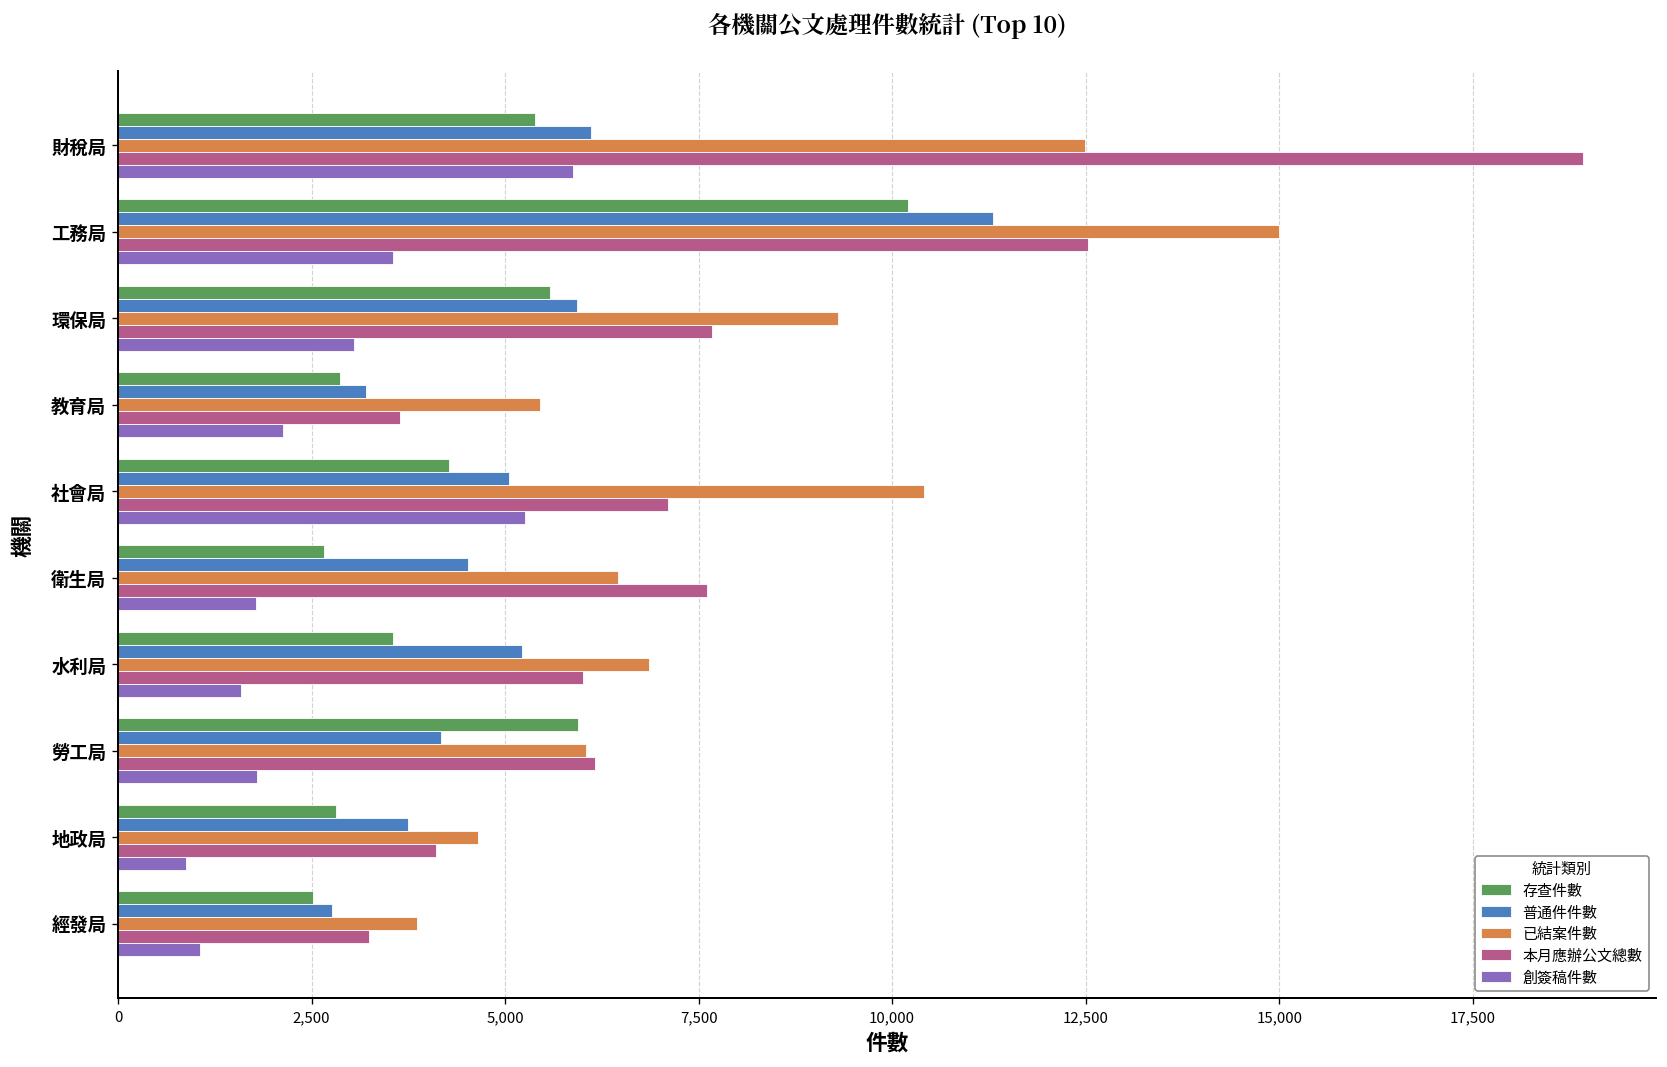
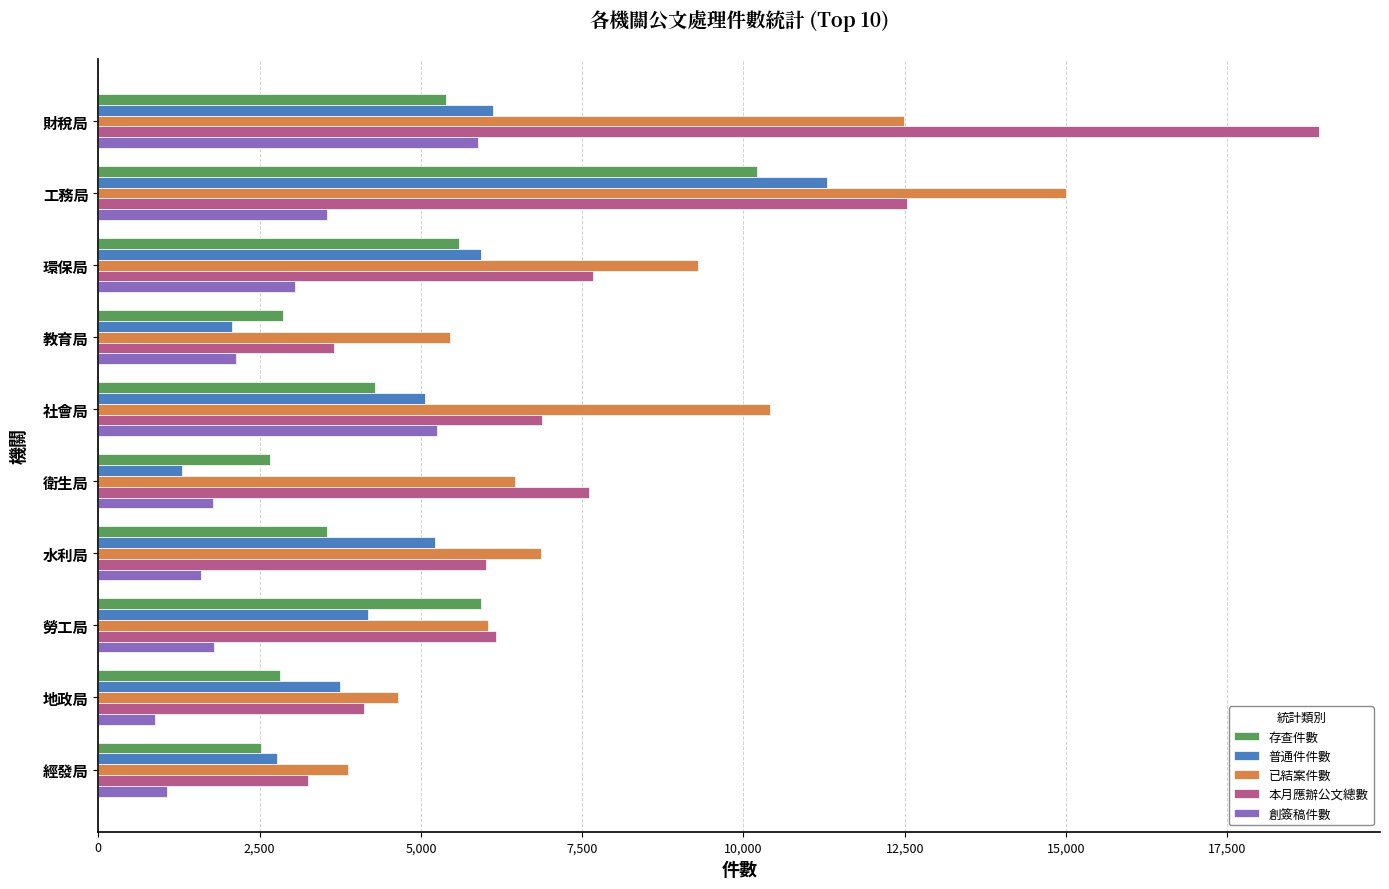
  {
    "存查件數": {
      "財稅局": "5,400",
      "工務局": "10,200",
      "環保局": "5,600",
      "教育局": "2,900",
      "社會局": "4,300",
      "衛生局": "2,700",
      "水利局": "3,600",
      "勞工局": "5,900",
      "地政局": "2,800",
      "經發局": "2,500"
    },
    "普通件件數": {
      "財稅局": "6,100",
      "工務局": "11,300",
      "環保局": "5,900",
-     "教育局": "3,200",
+     "教育局": "2,100",
      "社會局": "5,100",
-     "衛生局": "4,500",
+     "衛生局": "1,300",
      "水利局": "5,200",
      "勞工局": "4,200",
      "地政局": "3,700",
      "經發局": "2,800"
    },
    "已結案件數": {
      "財稅局": "12,500",
      "工務局": "15,000",
      "環保局": "9,300",
      "教育局": "5,400",
      "社會局": "10,400",
      "衛生局": "6,500",
      "水利局": "6,900",
      "勞工局": "6,000",
      "地政局": "4,700",
      "經發局": "3,900"
    },
    "本月應辦公文總數": {
      "財稅局": "18,900",
      "工務局": "12,500",
      "環保局": "7,700",
      "教育局": "3,600",
-     "社會局": "7,100",
+     "社會局": "6,900",
      "衛生局": "7,600",
      "水利局": "6,000",
      "勞工局": "6,200",
      "地政局": "4,100",
      "經發局": "3,200"
    },
    "創簽稿件數": {
      "財稅局": "5,900",
      "工務局": "3,600",
      "環保局": "3,000",
      "教育局": "2,100",
      "社會局": "5,300",
      "衛生局": "1,800",
      "水利局": "1,600",
      "勞工局": "1,800",
      "地政局": "900",
      "經發局": "1,100"
    }
  }
